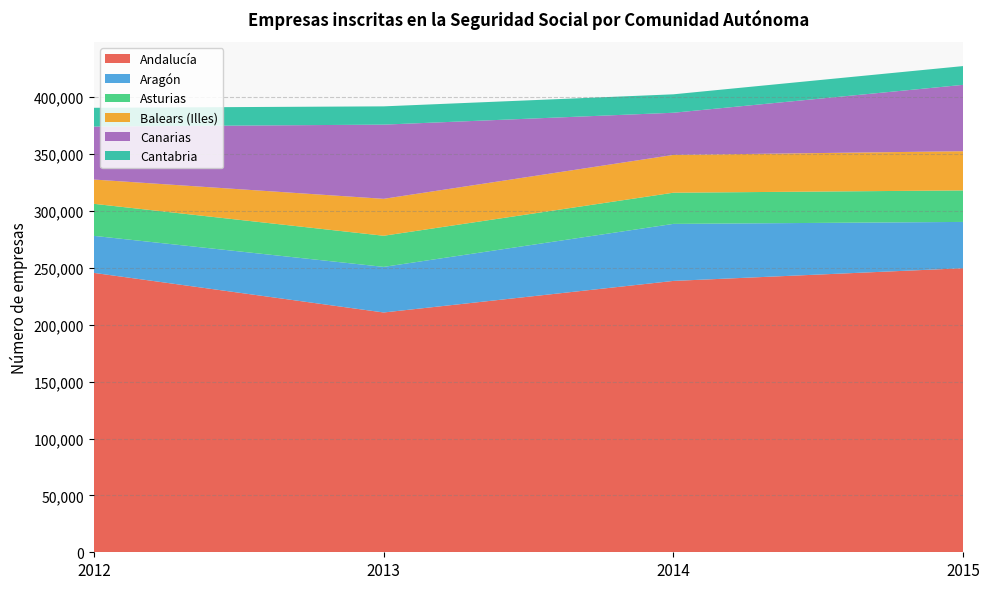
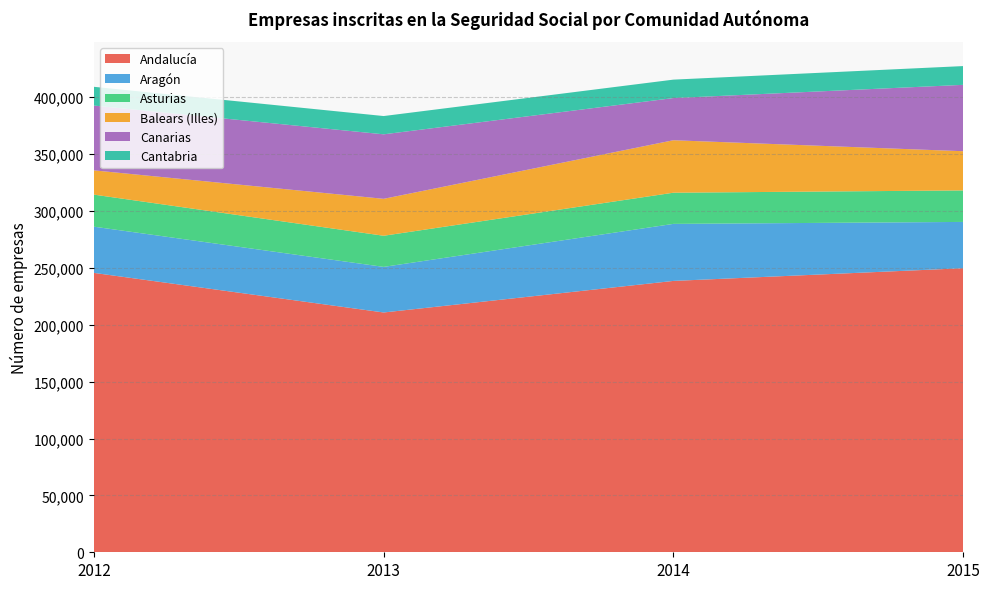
  {
    "Andalucía": {
      "2012": "246,000",
      "2013": "211,000",
      "2014": "239,000",
      "2015": "250,000"
    },
    "Aragón": {
-     "2012": "33,000",
+     "2012": "41,000",
      "2013": "40,000",
      "2014": "50,000",
      "2015": "41,000"
    },
    "Balears (Illes)": {
      "2012": "21,000",
      "2013": "32,000",
-     "2014": "33,000",
+     "2014": "46,000",
      "2015": "34,000"
    },
    "Canarias": {
-     "2012": "47,000",
-     "2013": "65,000",
+     "2012": "57,000",
+     "2013": "57,000",
      "2014": "37,000",
      "2015": "58,000"
    }
  }
